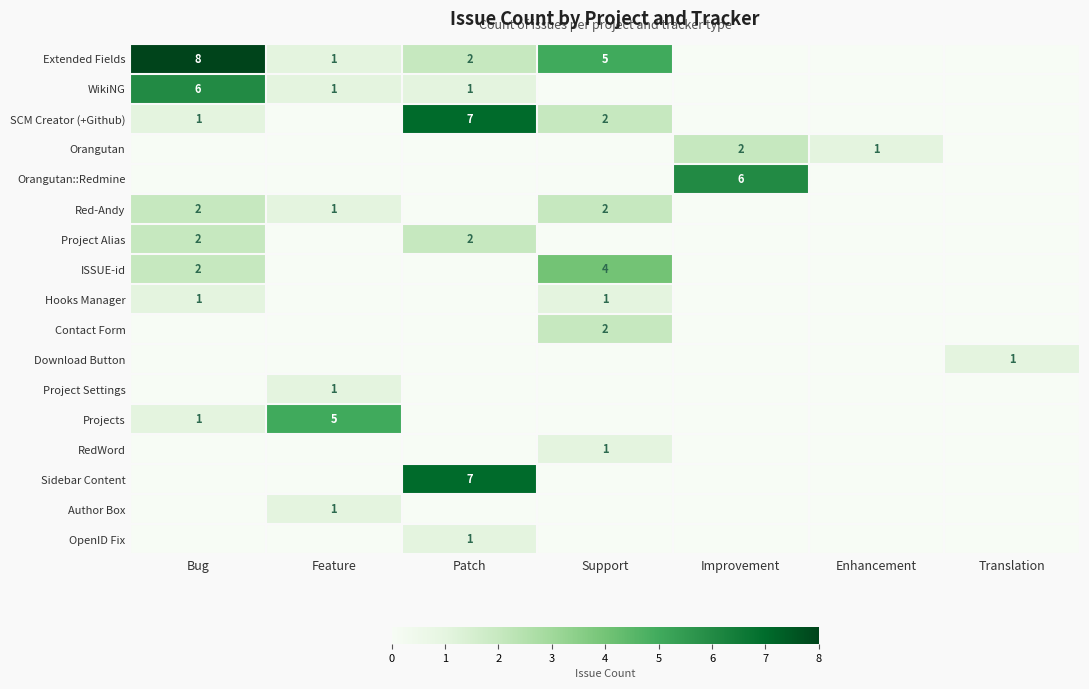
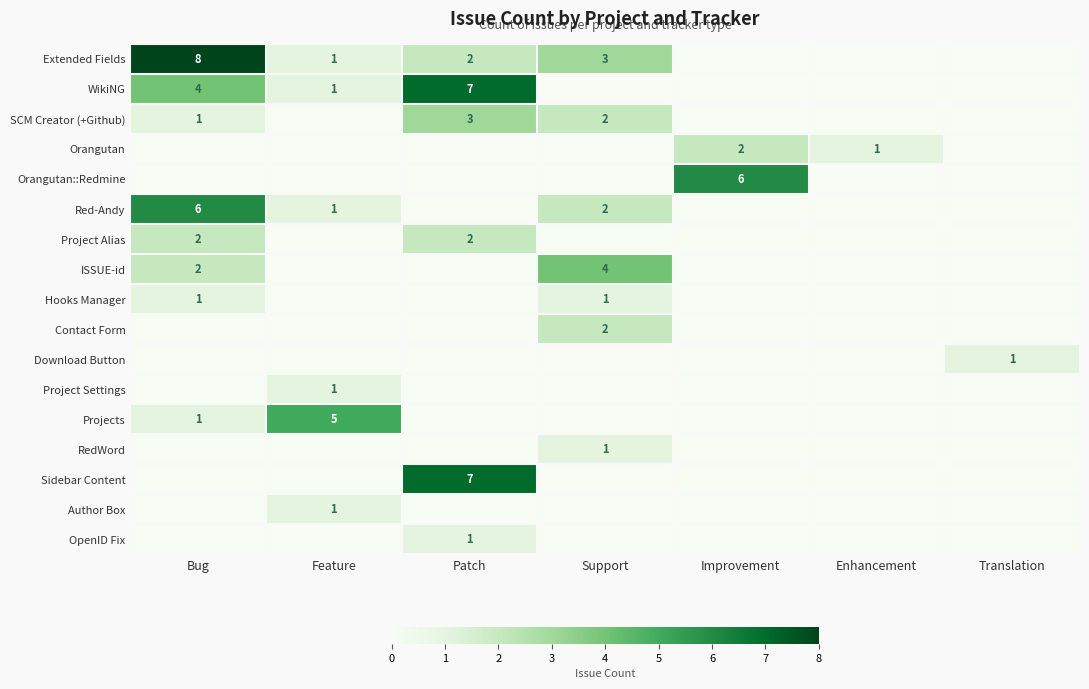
  {
    "Extended Fields": {
      "Bug": 8,
      "Feature": 1,
      "Patch": 2,
-     "Support": 5
+     "Support": 3
    },
    "WikiNG": {
-     "Bug": 6,
+     "Bug": 4,
      "Feature": 1,
-     "Patch": 1
+     "Patch": 7
    },
    "SCM Creator (+Github)": {
      "Bug": 1,
-     "Patch": 7,
+     "Patch": 3,
      "Support": 2
    },
    "Orangutan": {
      "Improvement": 2,
      "Enhancement": 1
    },
    "Orangutan::Redmine": {
      "Improvement": 6
    },
    "Red-Andy": {
-     "Bug": 2,
+     "Bug": 6,
      "Feature": 1,
      "Support": 2
    },
    "Project Alias": {
      "Bug": 2,
      "Patch": 2
    },
    "ISSUE-id": {
      "Bug": 2,
      "Support": 4
    },
    "Hooks Manager": {
      "Bug": 1,
      "Support": 1
    },
    "Contact Form": {
      "Support": 2
    },
    "Download Button": {
      "Translation": 1
    },
    "Project Settings": {
      "Feature": 1
    },
    "Projects": {
      "Bug": 1,
      "Feature": 5
    },
    "RedWord": {
      "Support": 1
    },
    "Sidebar Content": {
      "Patch": 7
    },
    "Author Box": {
      "Feature": 1
    },
    "OpenID Fix": {
      "Patch": 1
    }
  }
